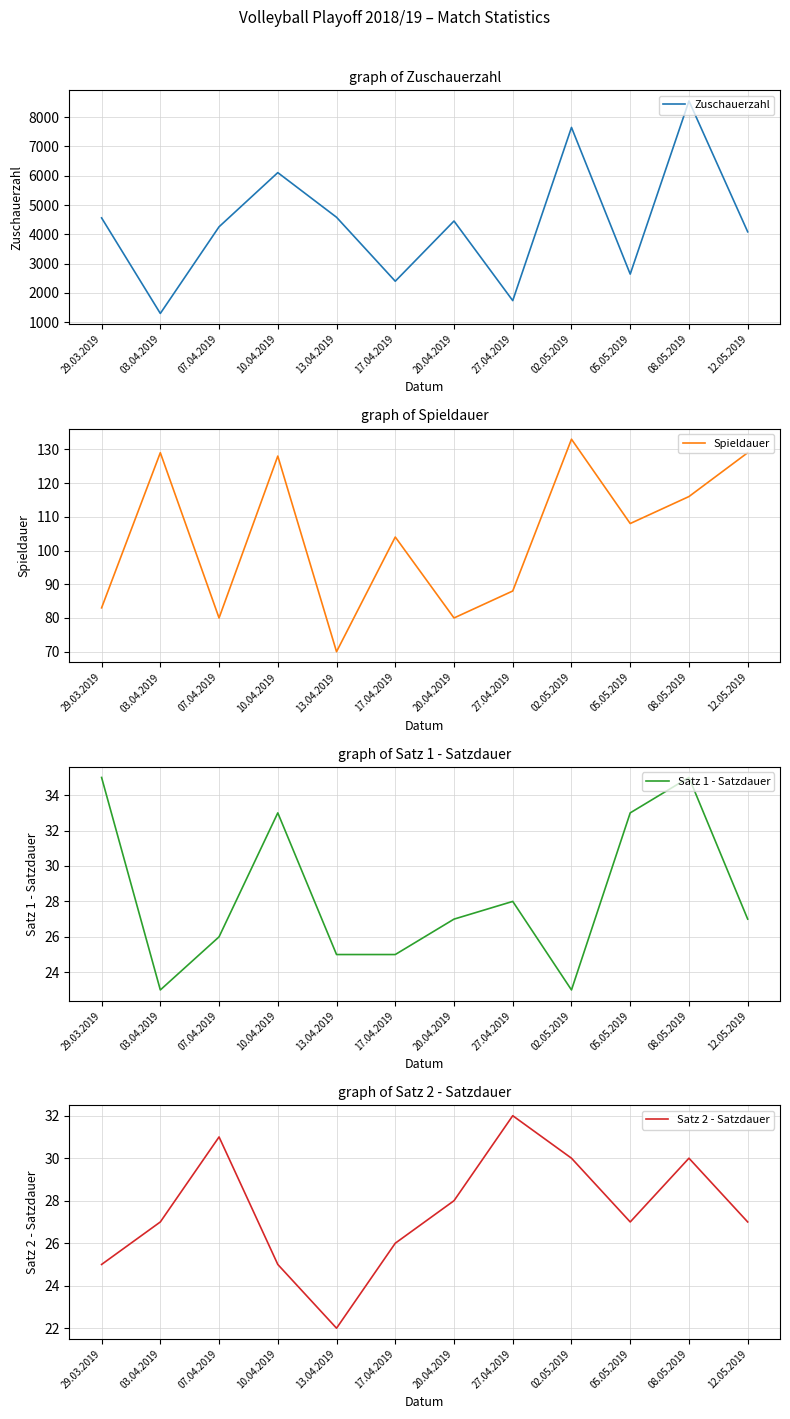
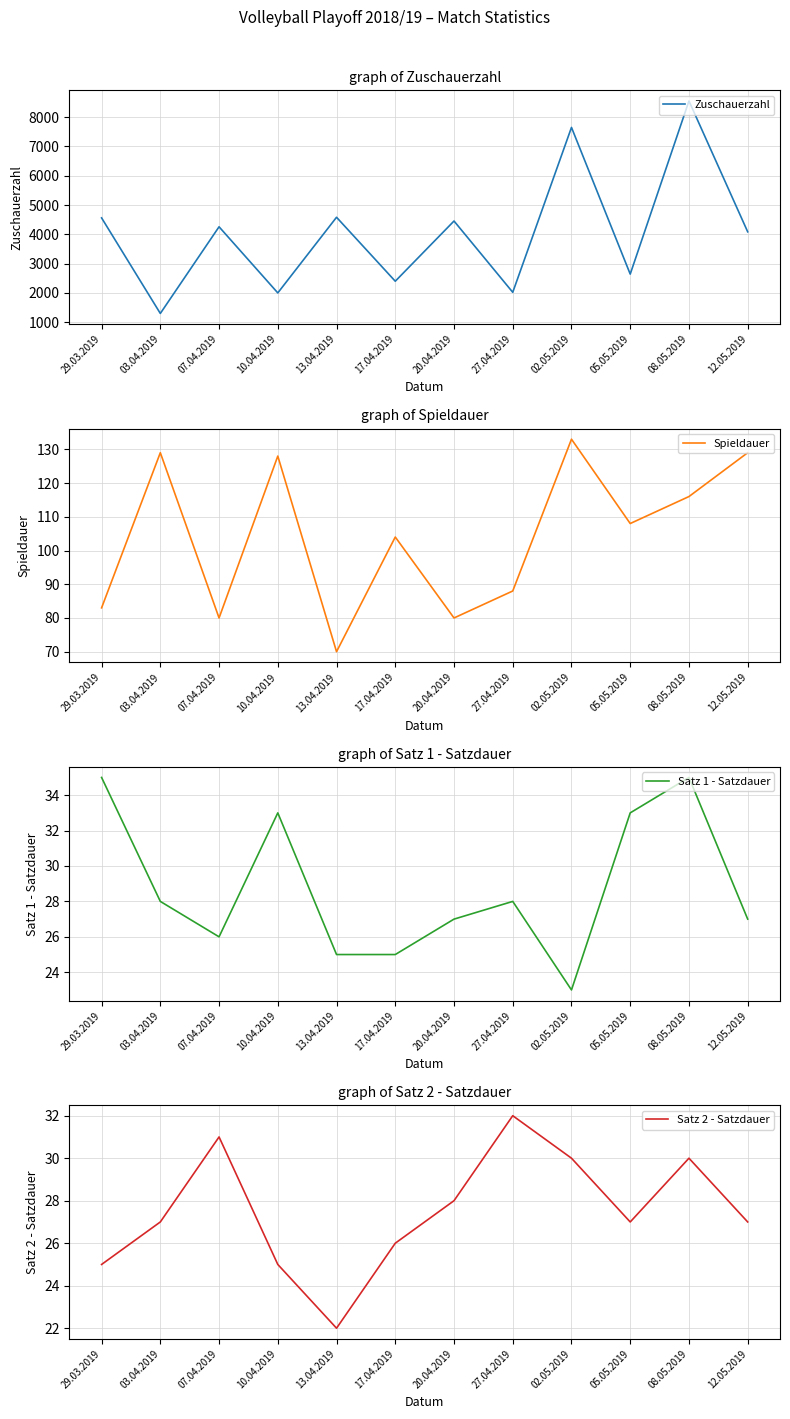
  {
    "graph of Zuschauerzahl": {
      "29.03.2019": 4600,
      "03.04.2019": 1300,
      "07.04.2019": 4300,
-     "10.04.2019": 6100,
+     "10.04.2019": 2000,
      "13.04.2019": 4600,
      "17.04.2019": 2400,
      "20.04.2019": 4500,
-     "27.04.2019": 1700,
+     "27.04.2019": 2000,
      "02.05.2019": 7700,
      "05.05.2019": 2600,
      "12.05.2019": 4100
    },
    "graph of Spieldauer": {
      "29.03.2019": 83,
      "03.04.2019": 129,
      "07.04.2019": 80,
      "10.04.2019": 128,
      "13.04.2019": 70,
      "17.04.2019": 104,
      "20.04.2019": 80,
      "27.04.2019": 88,
      "02.05.2019": 133,
      "05.05.2019": 108,
      "08.05.2019": 116
    },
    "graph of Satz 1 - Satzdauer": {
      "29.03.2019": 35,
-     "03.04.2019": 23,
+     "03.04.2019": 28,
      "07.04.2019": 26,
      "10.04.2019": 33,
      "13.04.2019": 25,
      "17.04.2019": 25,
      "20.04.2019": 27,
      "27.04.2019": 28,
      "02.05.2019": 23,
      "05.05.2019": 33,
      "12.05.2019": 27
    },
    "graph of Satz 2 - Satzdauer": {
      "29.03.2019": 25.0,
      "03.04.2019": 27.0,
      "07.04.2019": 31.0,
      "10.04.2019": 25.0,
      "13.04.2019": 22.0,
      "17.04.2019": 26.0,
      "20.04.2019": 28.0,
      "27.04.2019": 32.0,
      "02.05.2019": 30.0,
      "05.05.2019": 27.0,
      "08.05.2019": 30.0,
      "12.05.2019": 27.0
    }
  }
